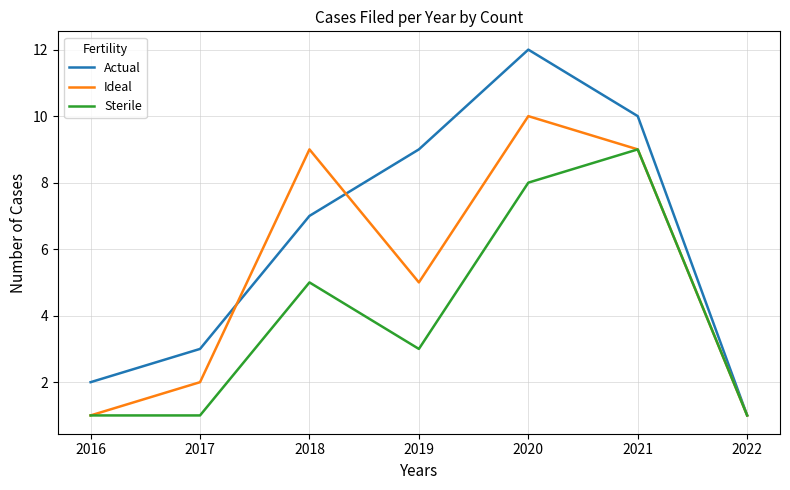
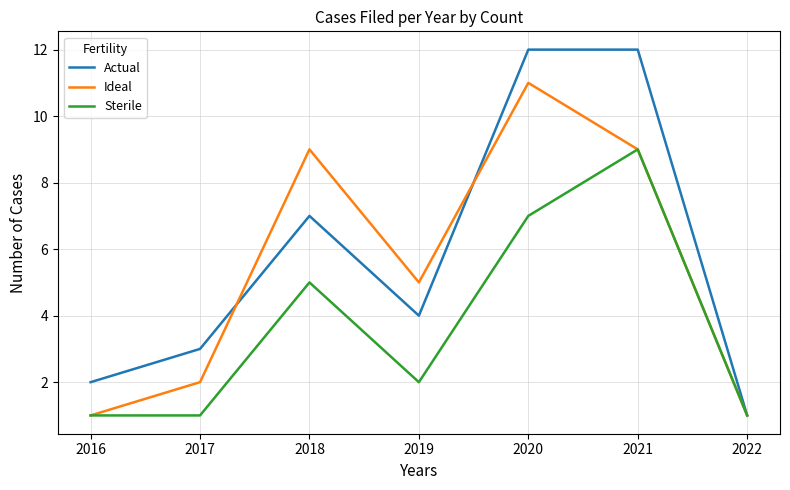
  {
    "Actual": {
      "2016": 2,
      "2017": 3,
      "2018": 7,
-     "2019": 9,
+     "2019": 4,
      "2020": 12,
-     "2021": 10
+     "2021": 12
    },
    "Ideal": {
      "2017": 2,
      "2018": 9,
      "2019": 5,
-     "2020": 10
+     "2020": 11
    },
    "Sterile": {
      "2017": 1,
      "2018": 5,
-     "2019": 3,
-     "2020": 8
+     "2019": 2,
+     "2020": 7
    }
  }
